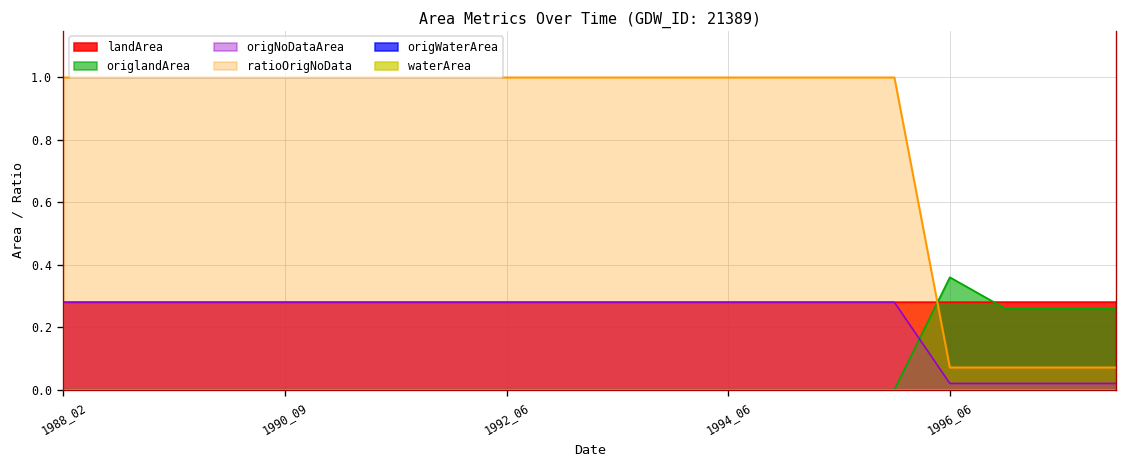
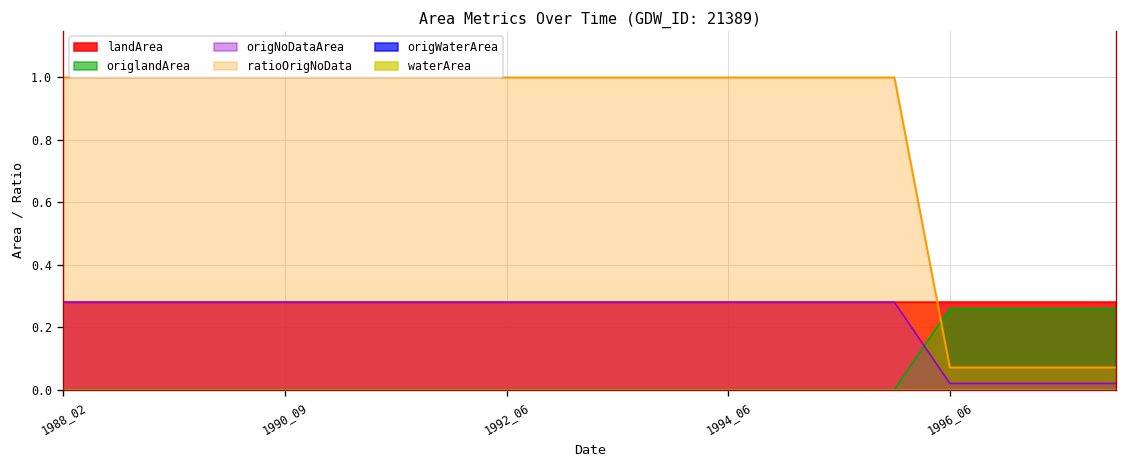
  {
    "landArea": {
      "1996_06": 0.28
    },
    "origlandArea": {
-     "1996_06": 0.36
+     "1996_06": 0.26
    },
    "origNoDataArea": {
      "1996_06": 0.02
    },
    "ratioOrigNoData": {
      "1988_02": 1.00,
      "1990_09": 1.00,
      "1992_06": 1.00,
      "1994_06": 1.00,
      "1996_06": 0.07
    },
    "waterArea": {
      "1996_06": 0.00
    }
  }
